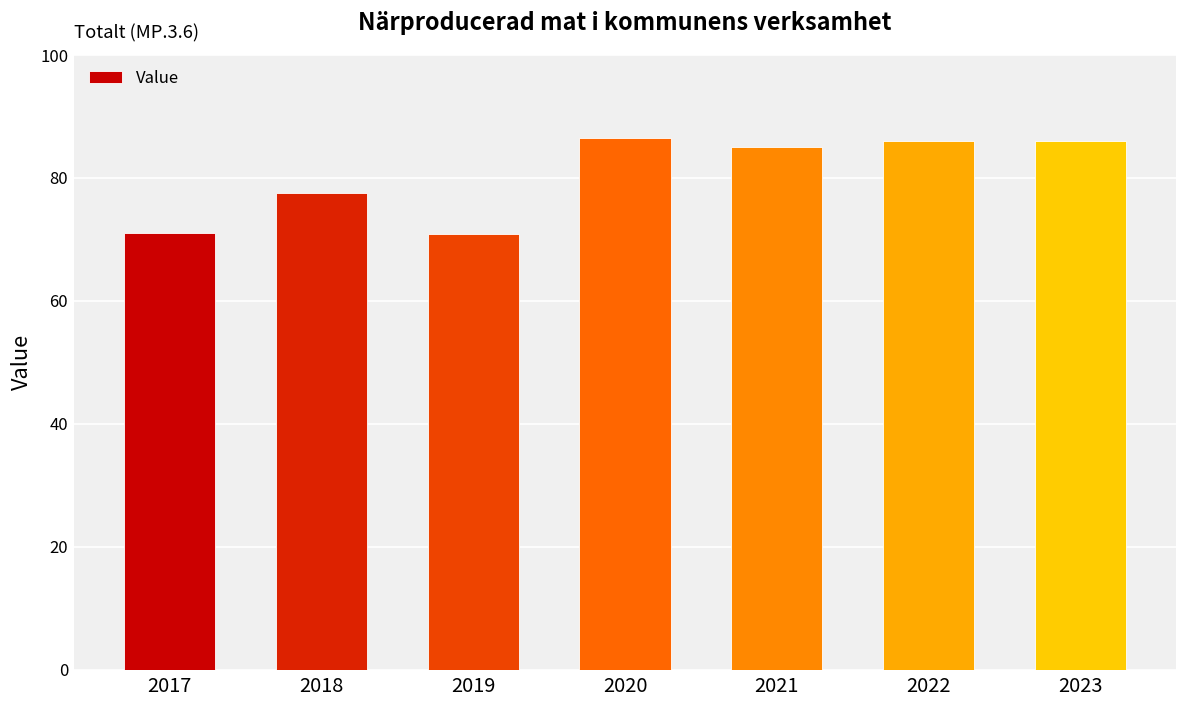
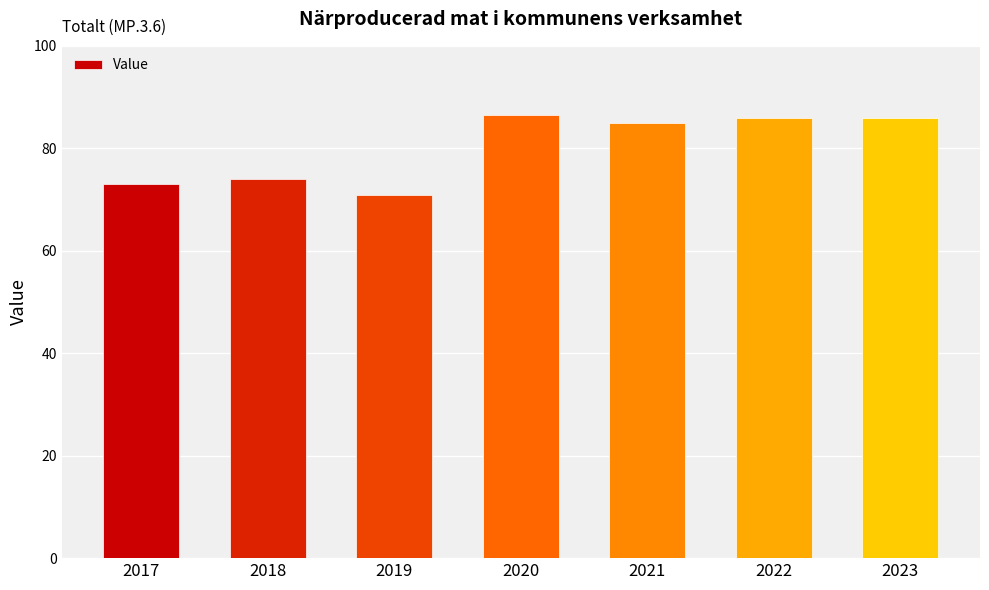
  {
-   "2017": 71,
-   "2018": 78,
+   "2017": 73,
+   "2018": 74,
    "2019": 71,
    "2020": 87,
    "2021": 85,
    "2022": 86,
    "2023": 86
  }
